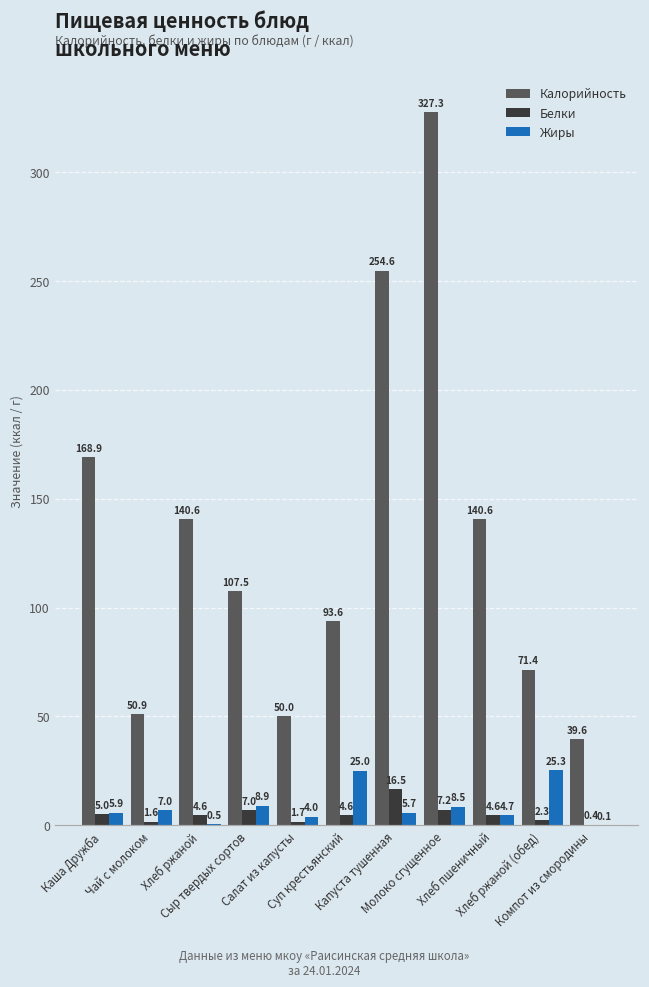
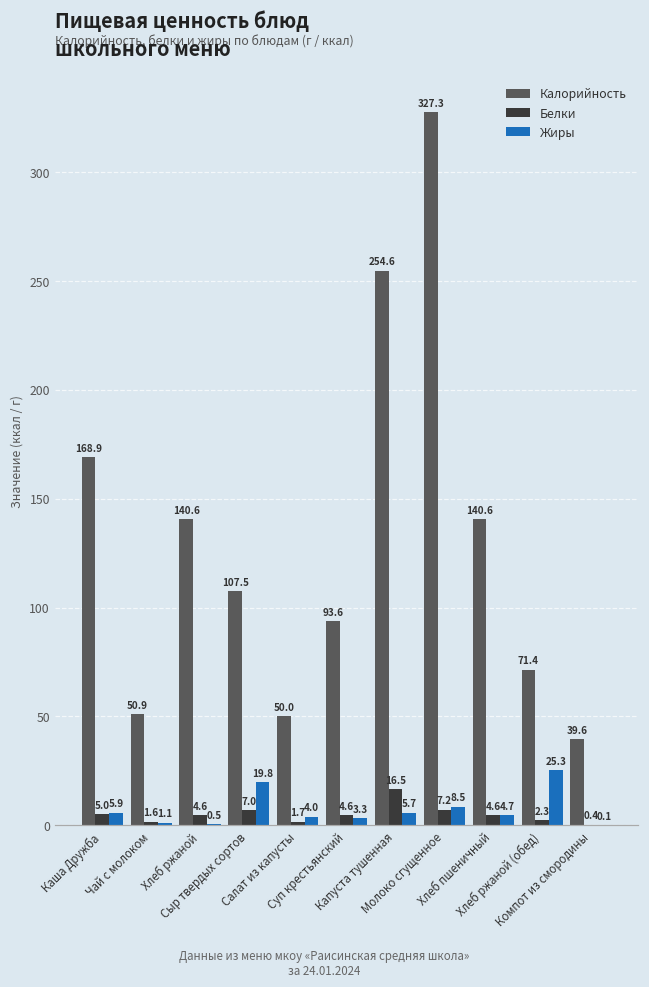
  {
    "Жиры": {
      "Каша Дружба": 5.9,
-     "Чай с молоком": 7.0,
+     "Чай с молоком": 1.1,
      "Хлеб ржаной": 0.5,
-     "Сыр твердых сортов": 8.9,
+     "Сыр твердых сортов": 19.8,
      "Салат из капусты": 4.0,
-     "Суп крестьянский": 25.0,
+     "Суп крестьянский": 3.3,
      "Капуста тушенная": 5.7,
      "Молоко сгущенное": 8.5,
      "Хлеб пшеничный": 4.7,
      "Хлеб ржаной (обед)": 25.3,
      "Компот из смородины": 0.1
    }
  }
